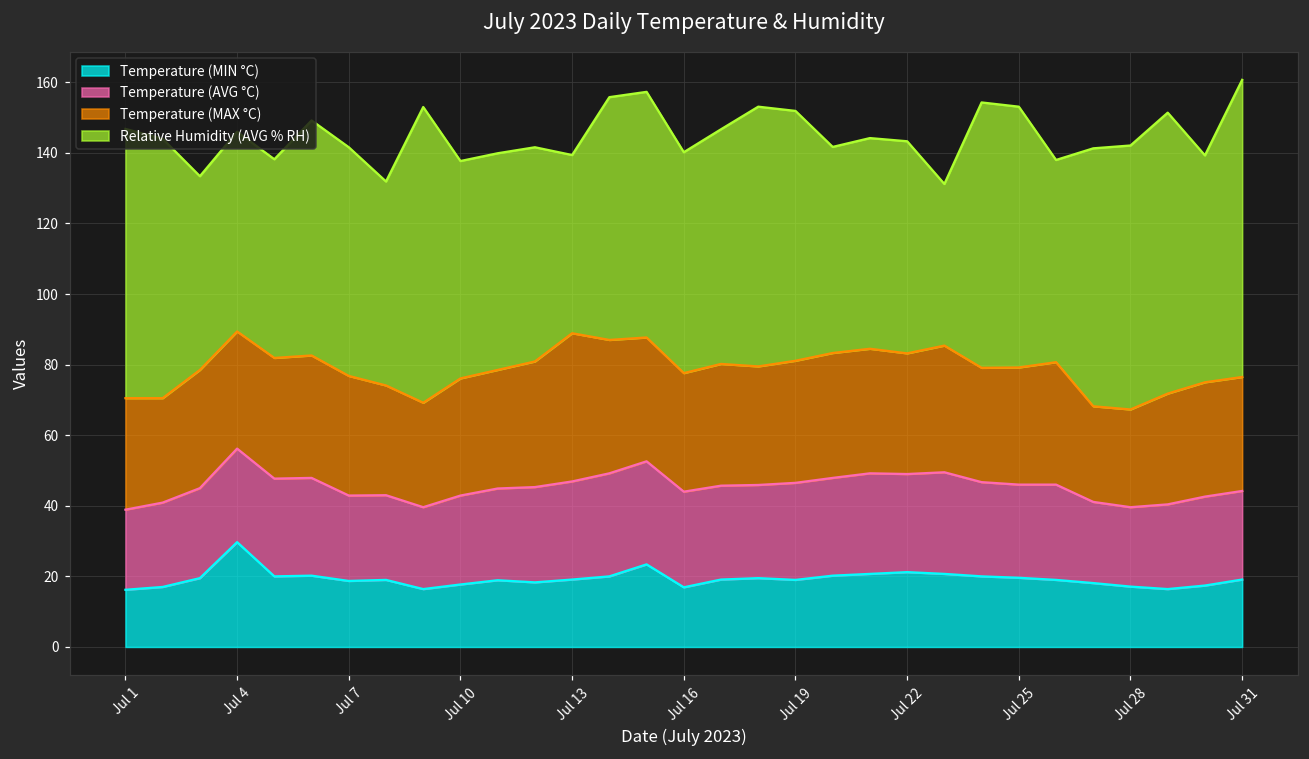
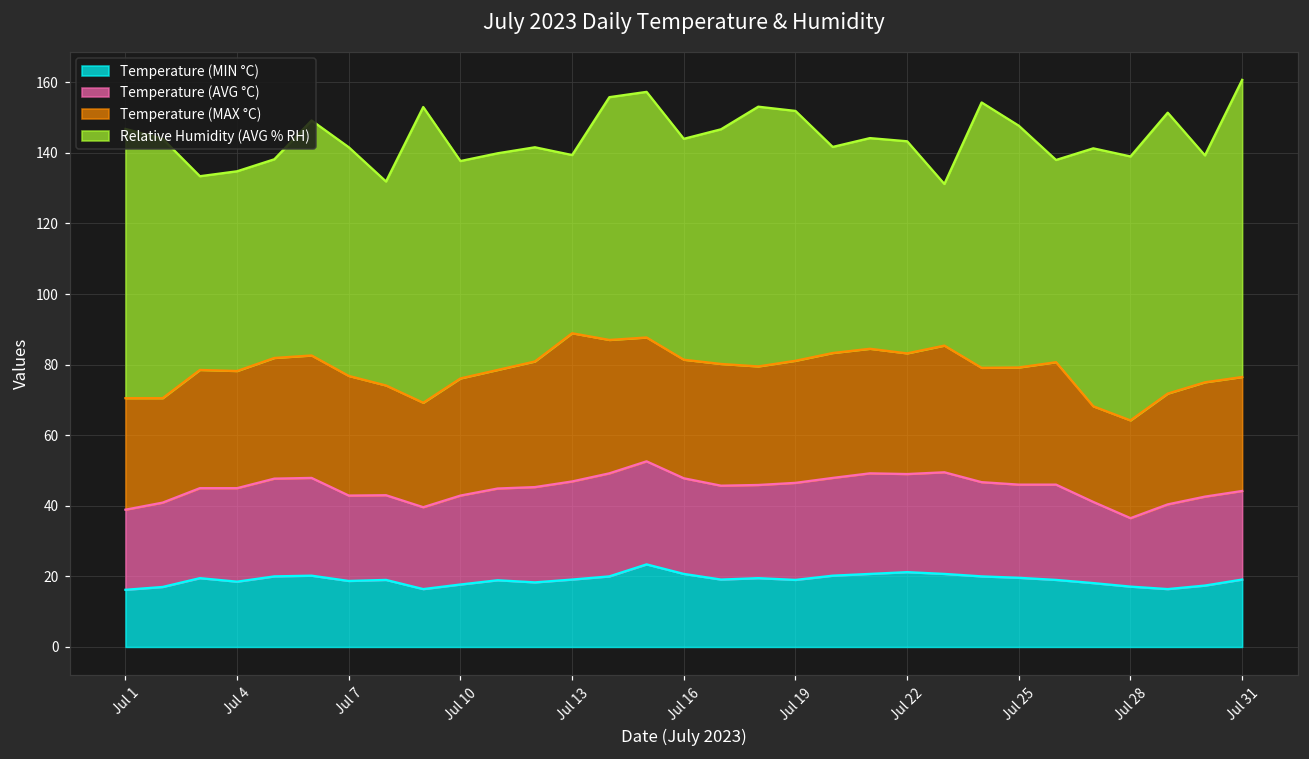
  {
    "Temperature (MIN °C)": {
      "Jul 1": 16,
-     "Jul 4": 30,
+     "Jul 4": 19,
      "Jul 7": 19,
      "Jul 10": 18,
      "Jul 13": 19,
-     "Jul 16": 17,
+     "Jul 16": 21,
      "Jul 19": 19,
      "Jul 22": 21,
      "Jul 25": 20,
      "Jul 28": 17,
      "Jul 31": 19
    },
    "Temperature (AVG °C)": {
      "Jul 1": 23,
      "Jul 4": 27,
      "Jul 7": 24,
      "Jul 10": 25,
      "Jul 13": 28,
      "Jul 16": 27,
      "Jul 19": 28,
      "Jul 22": 28,
      "Jul 25": 26,
-     "Jul 28": 23,
+     "Jul 28": 19,
      "Jul 31": 25
    },
    "Temperature (MAX °C)": {
      "Jul 1": 32,
      "Jul 4": 33,
      "Jul 7": 34,
      "Jul 10": 33,
      "Jul 13": 42,
      "Jul 16": 34,
      "Jul 19": 35,
      "Jul 22": 34,
      "Jul 25": 33,
      "Jul 28": 28,
      "Jul 31": 32
    },
    "Relative Humidity (AVG % RH)": {
      "Jul 7": 65,
      "Jul 10": 62,
      "Jul 13": 51,
      "Jul 16": 63,
      "Jul 19": 71,
      "Jul 22": 60,
-     "Jul 25": 74,
+     "Jul 25": 68,
      "Jul 28": 75,
      "Jul 31": 84
    }
  }
